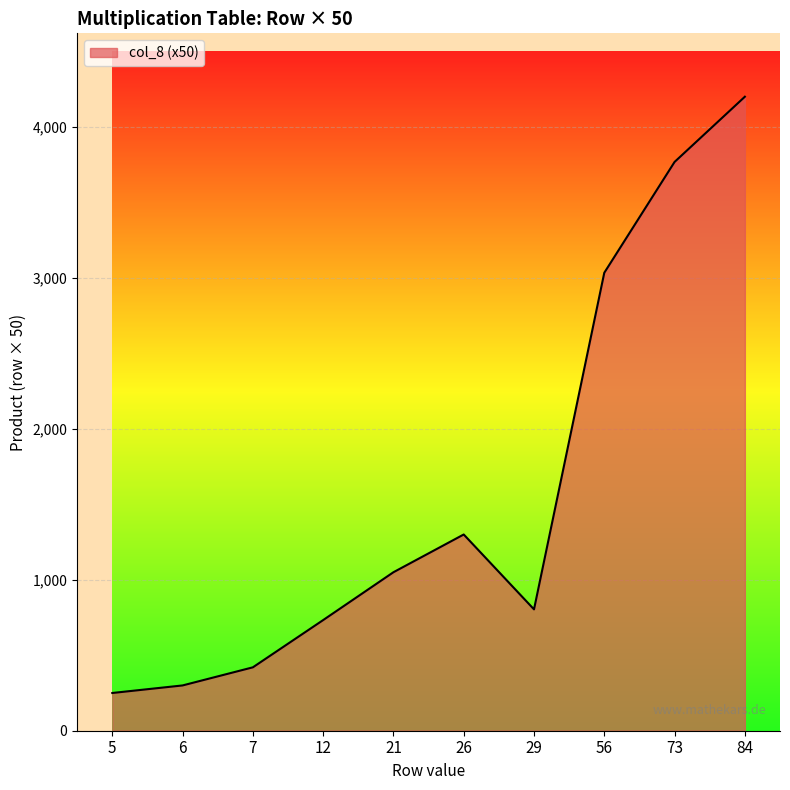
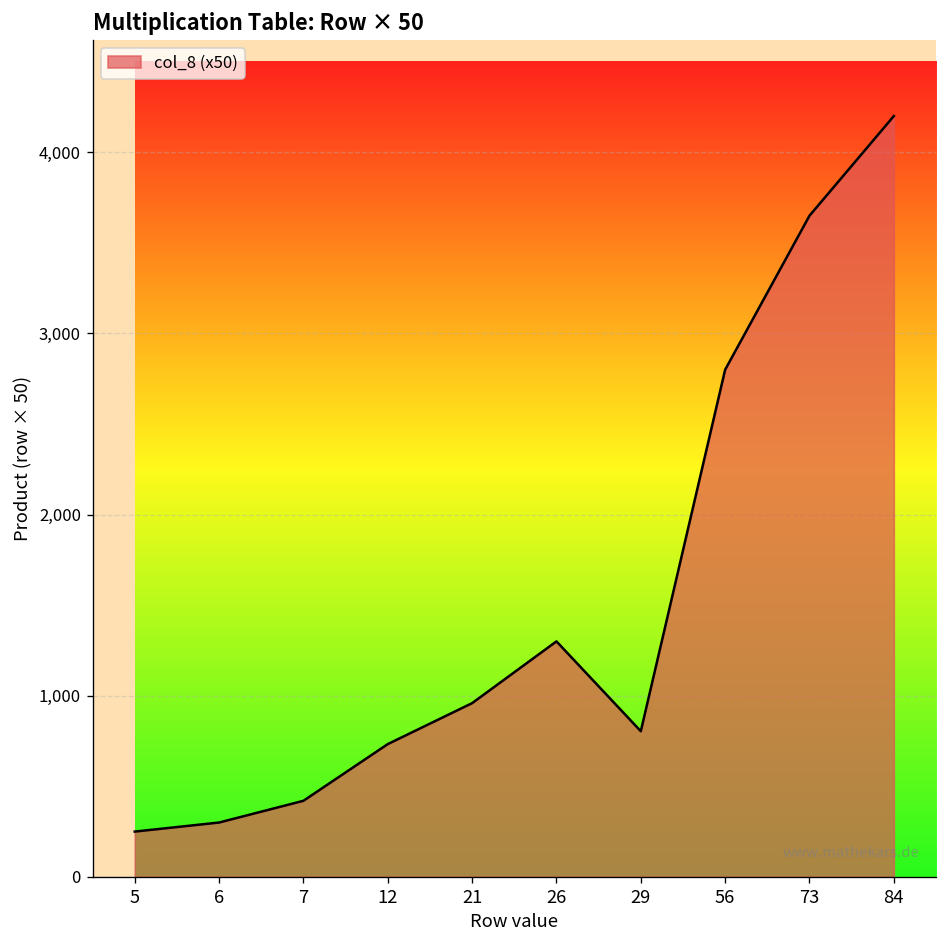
  {
    "5": "250",
    "6": "300",
    "7": "420",
    "12": "730",
-   "21": "1,050",
+   "21": "960",
    "26": "1,300",
    "29": "800",
-   "56": "3,030",
-   "73": "3,770",
+   "56": "2,800",
+   "73": "3,650",
    "84": "4,200"
  }
